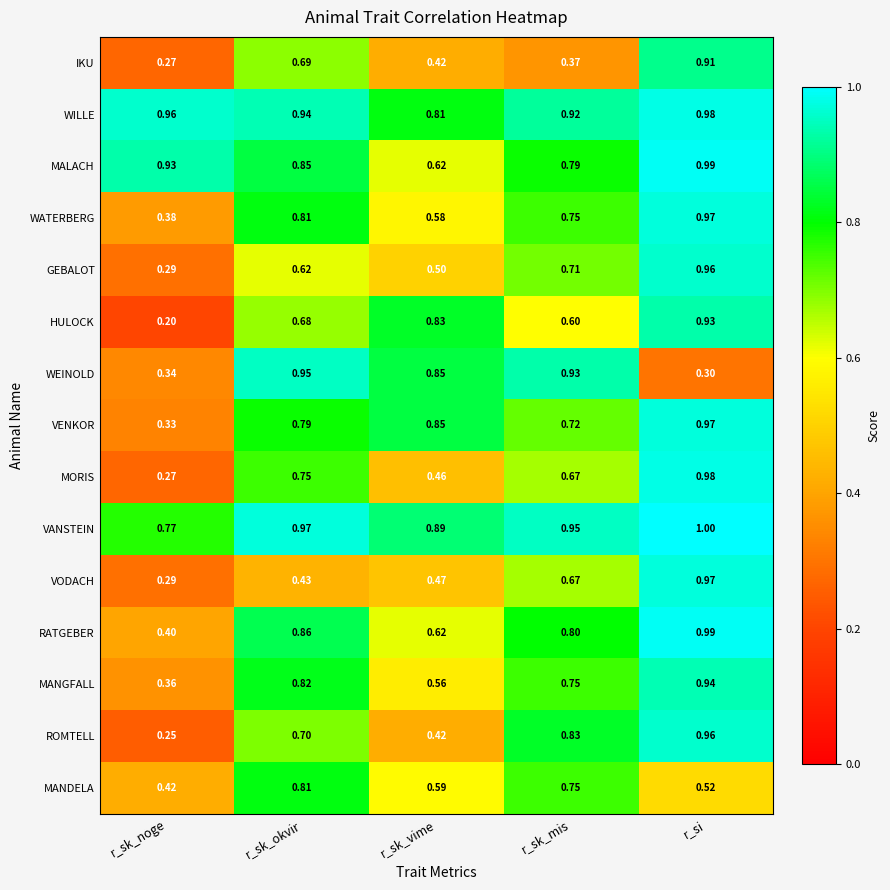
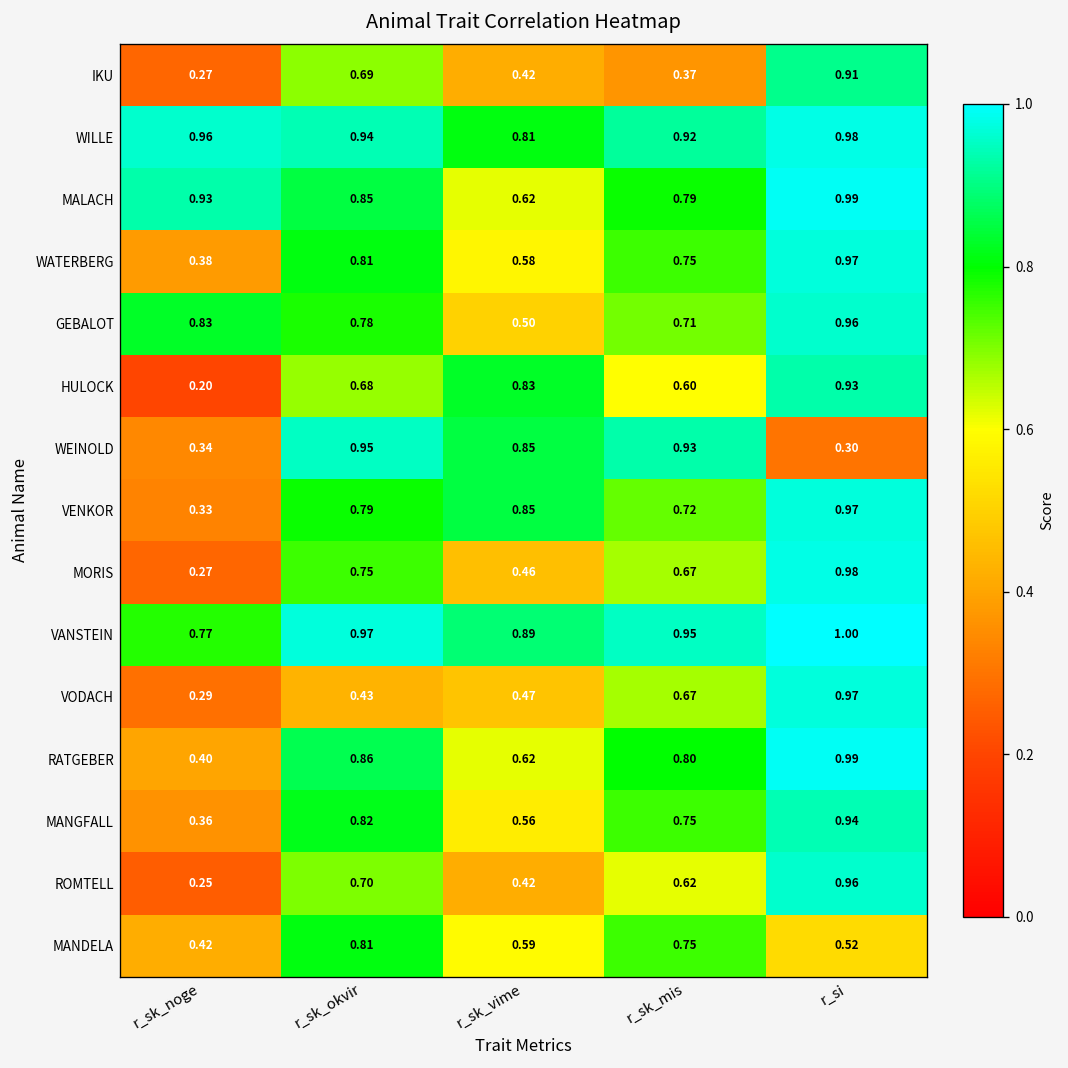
  {
    "IKU": {
      "r_sk_noge": 0.27,
      "r_sk_okvir": 0.69,
      "r_sk_vime": 0.42,
      "r_sk_mis": 0.37,
      "r_si": 0.91
    },
    "WILLE": {
      "r_sk_noge": 0.96,
      "r_sk_okvir": 0.94,
      "r_sk_vime": 0.81,
      "r_sk_mis": 0.92,
      "r_si": 0.98
    },
    "MALACH": {
      "r_sk_noge": 0.93,
      "r_sk_okvir": 0.85,
      "r_sk_vime": 0.62,
      "r_sk_mis": 0.79,
      "r_si": 0.99
    },
    "WATERBERG": {
      "r_sk_noge": 0.38,
      "r_sk_okvir": 0.81,
      "r_sk_vime": 0.58,
      "r_sk_mis": 0.75,
      "r_si": 0.97
    },
    "GEBALOT": {
-     "r_sk_noge": 0.29,
-     "r_sk_okvir": 0.62,
+     "r_sk_noge": 0.83,
+     "r_sk_okvir": 0.78,
      "r_sk_vime": 0.50,
      "r_sk_mis": 0.71,
      "r_si": 0.96
    },
    "HULOCK": {
      "r_sk_noge": 0.20,
      "r_sk_okvir": 0.68,
      "r_sk_vime": 0.83,
      "r_sk_mis": 0.60,
      "r_si": 0.93
    },
    "WEINOLD": {
      "r_sk_noge": 0.34,
      "r_sk_okvir": 0.95,
      "r_sk_vime": 0.85,
      "r_sk_mis": 0.93,
      "r_si": 0.30
    },
    "VENKOR": {
      "r_sk_noge": 0.33,
      "r_sk_okvir": 0.79,
      "r_sk_vime": 0.85,
      "r_sk_mis": 0.72,
      "r_si": 0.97
    },
    "MORIS": {
      "r_sk_noge": 0.27,
      "r_sk_okvir": 0.75,
      "r_sk_vime": 0.46,
      "r_sk_mis": 0.67,
      "r_si": 0.98
    },
    "VANSTEIN": {
      "r_sk_noge": 0.77,
      "r_sk_okvir": 0.97,
      "r_sk_vime": 0.89,
      "r_sk_mis": 0.95,
      "r_si": 1.00
    },
    "VODACH": {
      "r_sk_noge": 0.29,
      "r_sk_okvir": 0.43,
      "r_sk_vime": 0.47,
      "r_sk_mis": 0.67,
      "r_si": 0.97
    },
    "RATGEBER": {
      "r_sk_noge": 0.40,
      "r_sk_okvir": 0.86,
      "r_sk_vime": 0.62,
      "r_sk_mis": 0.80,
      "r_si": 0.99
    },
    "MANGFALL": {
      "r_sk_noge": 0.36,
      "r_sk_okvir": 0.82,
      "r_sk_vime": 0.56,
      "r_sk_mis": 0.75,
      "r_si": 0.94
    },
    "ROMTELL": {
      "r_sk_noge": 0.25,
      "r_sk_okvir": 0.70,
      "r_sk_vime": 0.42,
-     "r_sk_mis": 0.83,
+     "r_sk_mis": 0.62,
      "r_si": 0.96
    },
    "MANDELA": {
      "r_sk_noge": 0.42,
      "r_sk_okvir": 0.81,
      "r_sk_vime": 0.59,
      "r_sk_mis": 0.75,
      "r_si": 0.52
    }
  }
